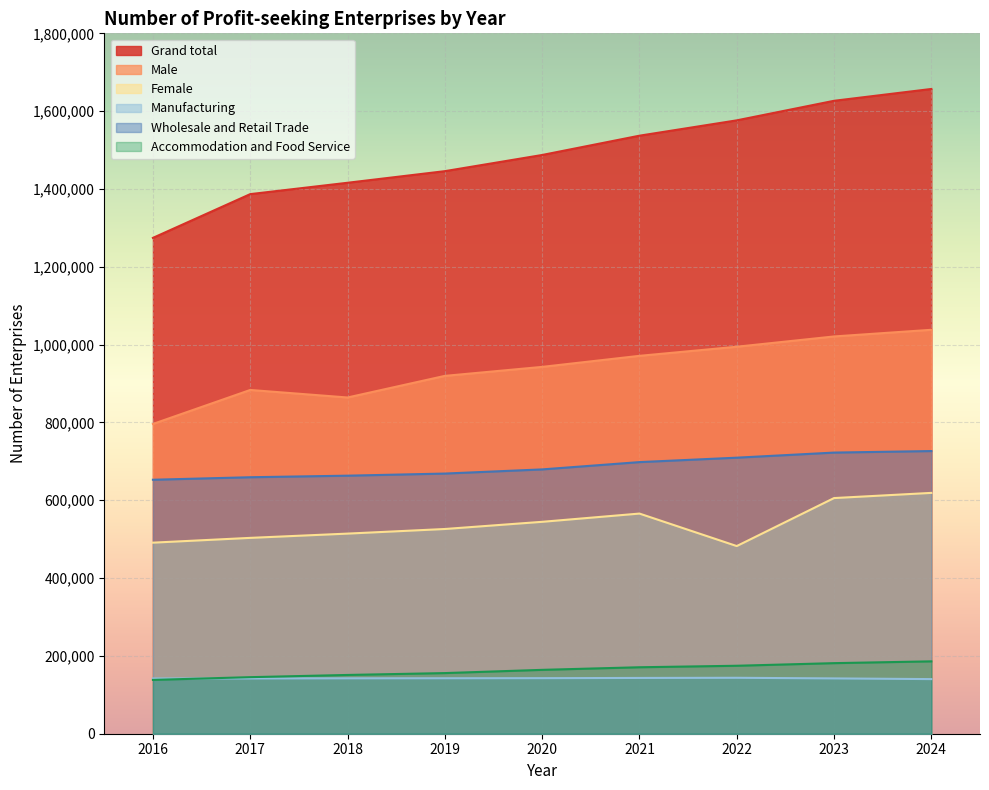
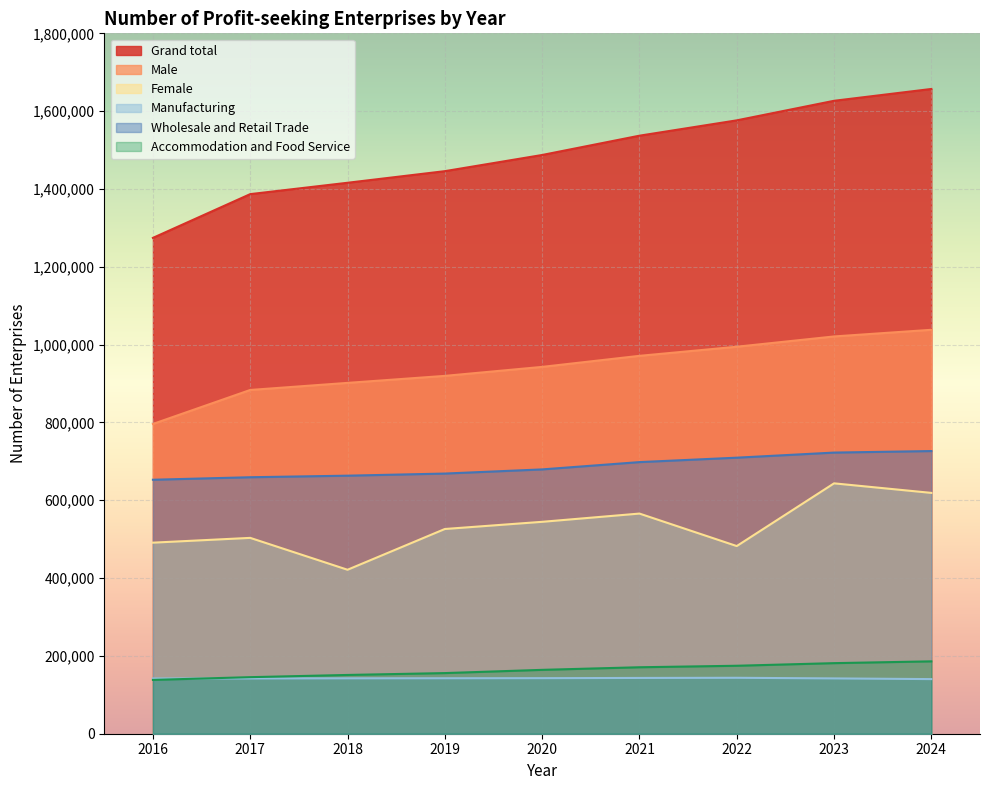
  {
    "Grand total": {
      "2016": "1,270,000",
      "2017": "1,390,000",
      "2018": "1,420,000",
      "2019": "1,450,000",
      "2020": "1,490,000",
      "2021": "1,540,000",
      "2022": "1,580,000",
      "2023": "1,630,000",
      "2024": "1,660,000"
    },
    "Male": {
      "2016": "800,000",
      "2017": "880,000",
-     "2018": "860,000",
+     "2018": "900,000",
      "2019": "920,000",
      "2020": "940,000",
      "2021": "970,000",
      "2022": "990,000",
      "2023": "1,020,000",
      "2024": "1,040,000"
    },
    "Female": {
      "2016": "490,000",
      "2017": "500,000",
-     "2018": "510,000",
+     "2018": "420,000",
      "2019": "530,000",
      "2020": "540,000",
      "2021": "570,000",
      "2022": "480,000",
-     "2023": "610,000",
+     "2023": "640,000",
      "2024": "620,000"
    }
  }
